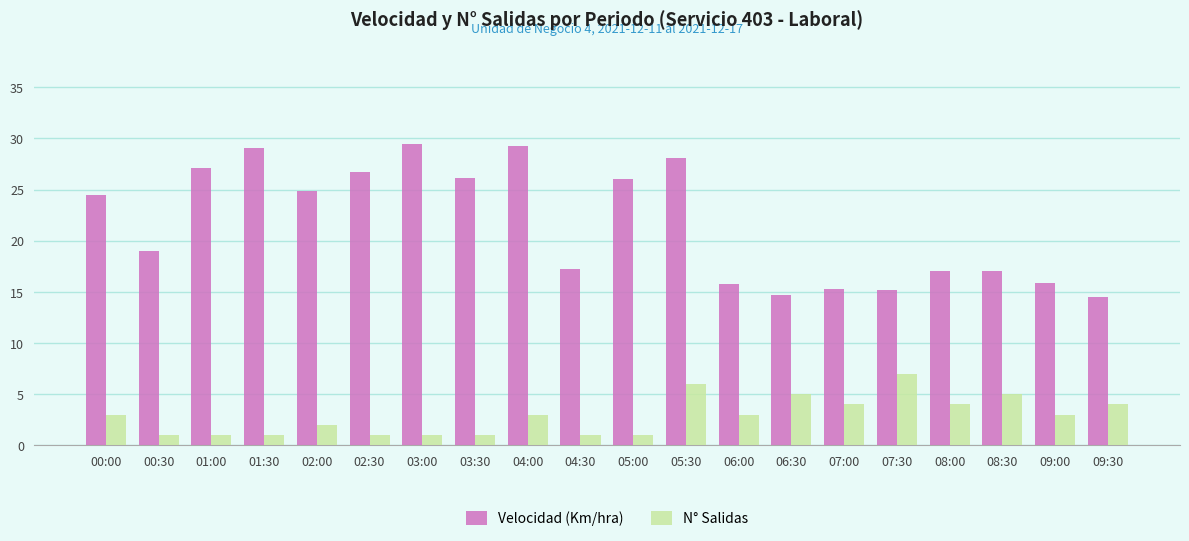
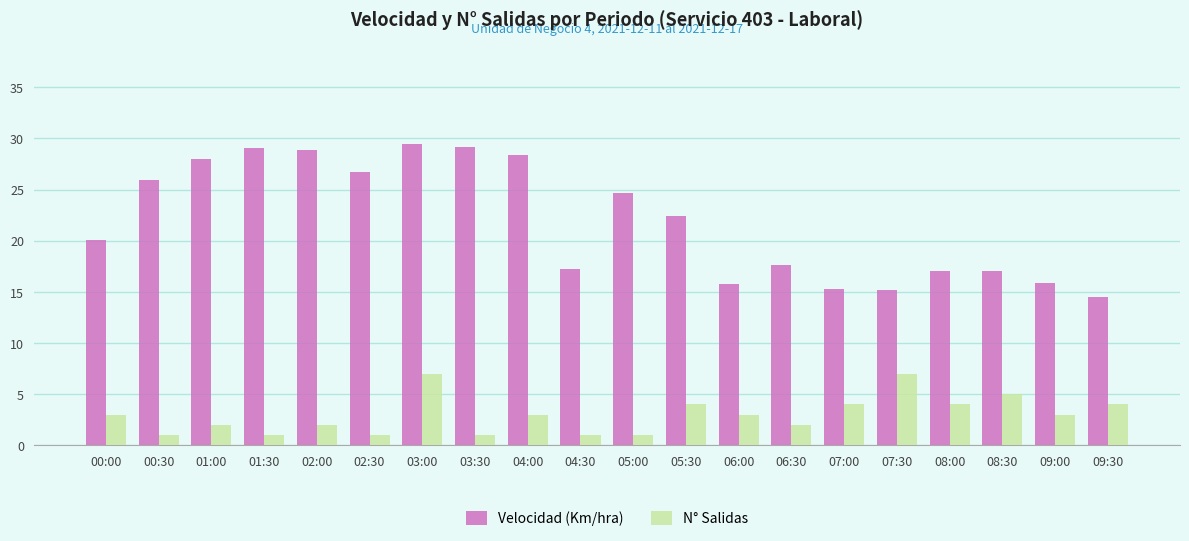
  {
    "Velocidad (Km/hra)": {
-     "00:00": 24.5,
-     "00:30": 19.0,
-     "01:00": 27.1,
+     "00:00": 20.0,
+     "00:30": 25.9,
+     "01:00": 28.0,
      "01:30": 29.1,
-     "02:00": 24.9,
+     "02:00": 28.8,
      "02:30": 26.7,
      "03:00": 29.4,
-     "03:30": 26.2,
-     "04:00": 29.3,
+     "03:30": 29.1,
+     "04:00": 28.4,
      "04:30": 17.3,
-     "05:00": 26.0,
-     "05:30": 28.1,
+     "05:00": 24.6,
+     "05:30": 22.4,
      "06:00": 15.8,
-     "06:30": 14.7,
+     "06:30": 17.6,
      "07:00": 15.2,
      "07:30": 15.2,
      "08:00": 17.1,
      "08:30": 17.0,
      "09:00": 15.9,
      "09:30": 14.5
    },
    "N° Salidas": {
      "00:00": 3,
      "00:30": 1,
-     "01:00": 1,
+     "01:00": 2,
      "01:30": 1,
      "02:00": 2,
      "02:30": 1,
-     "03:00": 1,
+     "03:00": 7,
      "03:30": 1,
      "04:00": 3,
      "04:30": 1,
      "05:00": 1,
-     "05:30": 6,
+     "05:30": 4,
      "06:00": 3,
-     "06:30": 5,
+     "06:30": 2,
      "07:00": 4,
      "07:30": 7,
      "08:00": 4,
      "08:30": 5,
      "09:00": 3,
      "09:30": 4
    }
  }
